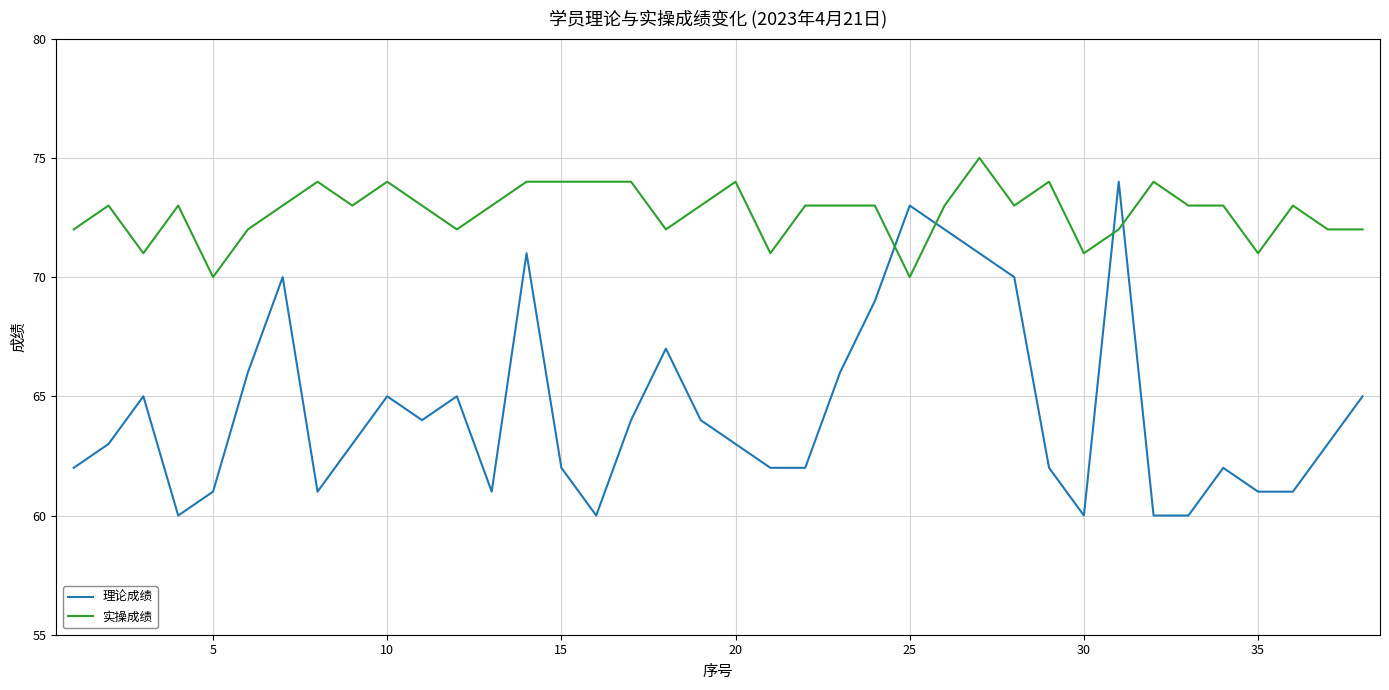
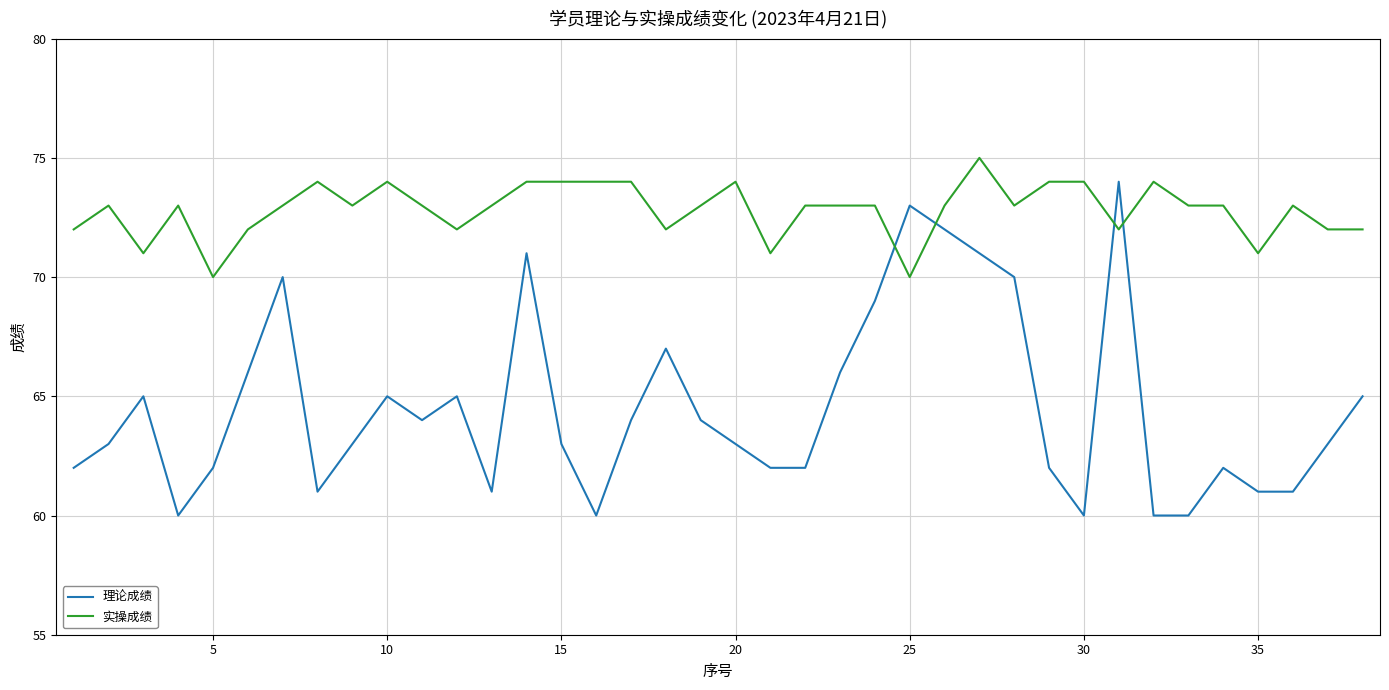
  {
    "理论成绩": {
-     "5": 61,
+     "5": 62,
      "10": 65,
-     "15": 62,
+     "15": 63,
      "20": 63,
      "25": 73,
      "30": 60,
      "35": 61
    },
    "实操成绩": {
      "5": 70,
      "10": 74,
      "15": 74,
      "20": 74,
      "25": 70,
-     "30": 71,
+     "30": 74,
      "35": 71
    }
  }
